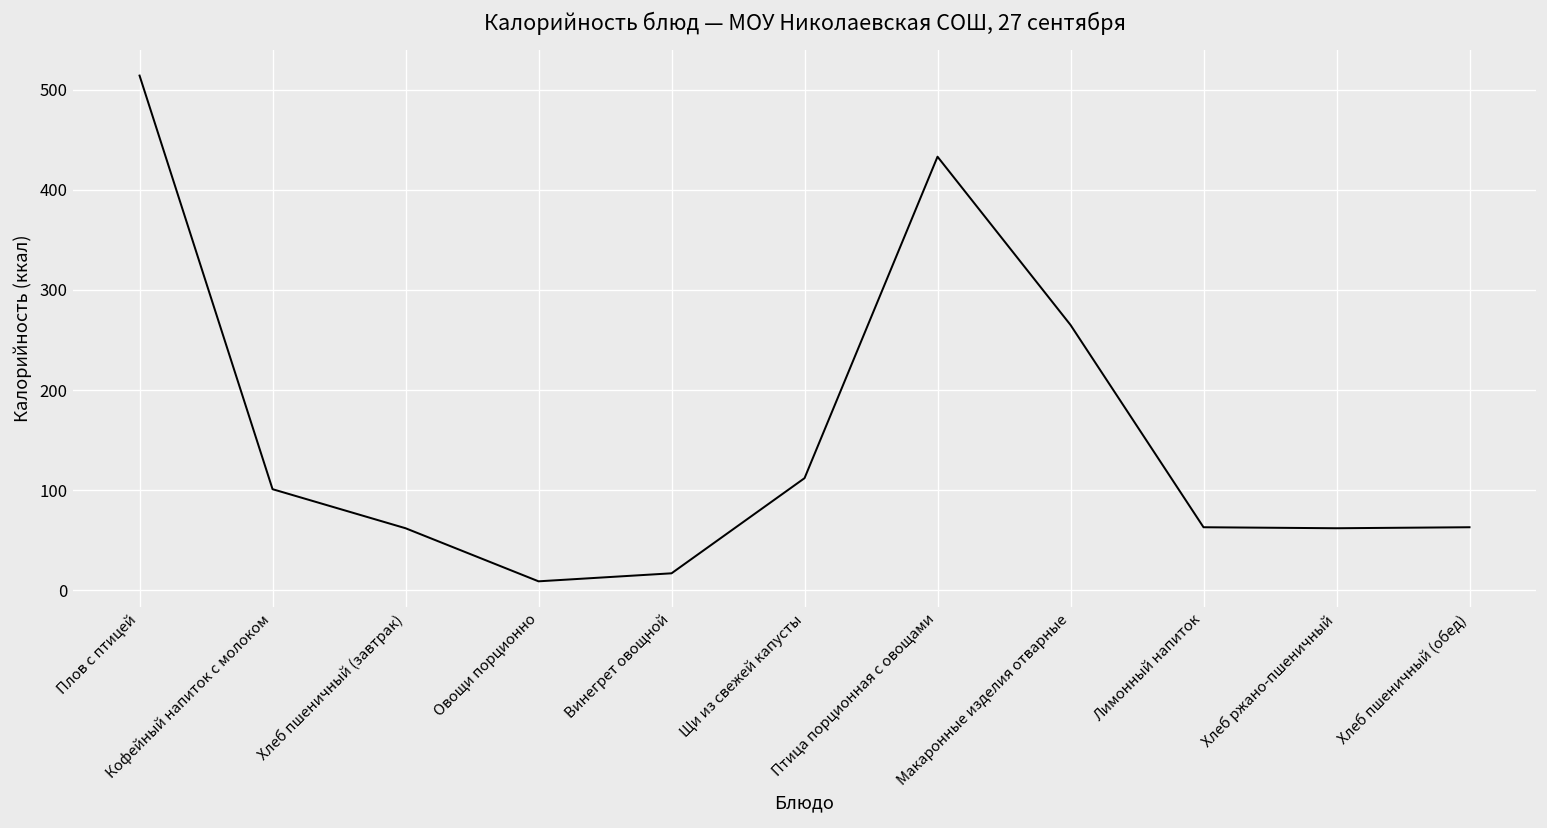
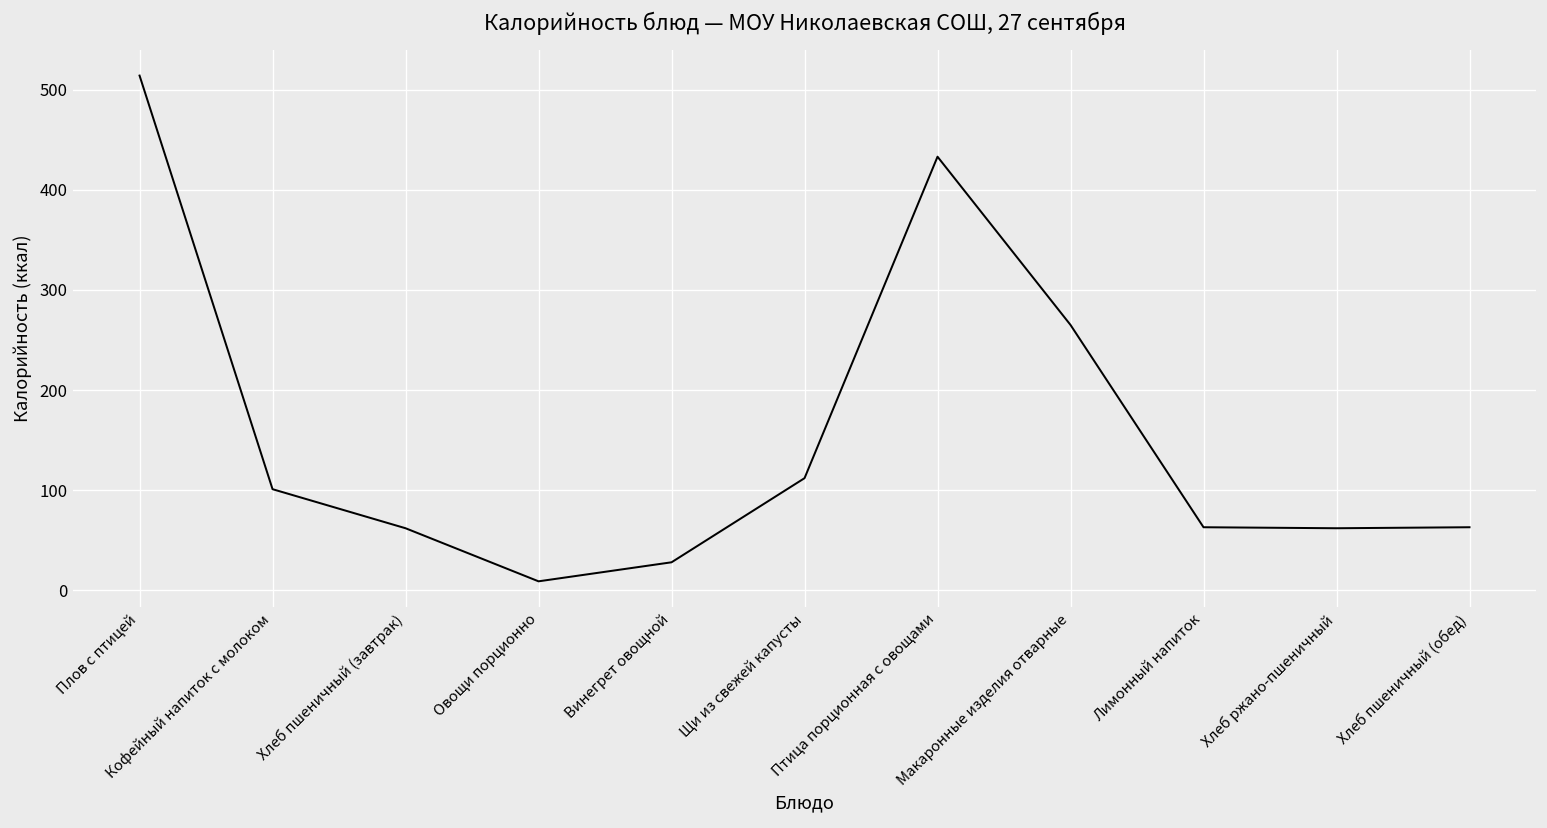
  {
    "Плов с птицей": 510,
    "Кофейный напиток с молоком": 100,
    "Хлеб пшеничный (завтрак)": 60,
    "Овощи порционно": 10,
-   "Винегрет овощной": 20,
+   "Винегрет овощной": 30,
    "Щи из свежей капусты": 110,
    "Птица порционная с овощами": 430,
    "Макаронные изделия отварные": 270,
    "Лимонный напиток": 60,
    "Хлеб ржано-пшеничный": 60,
    "Хлеб пшеничный (обед)": 60
  }
